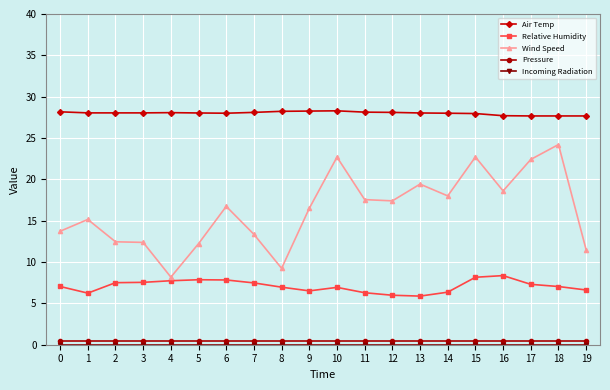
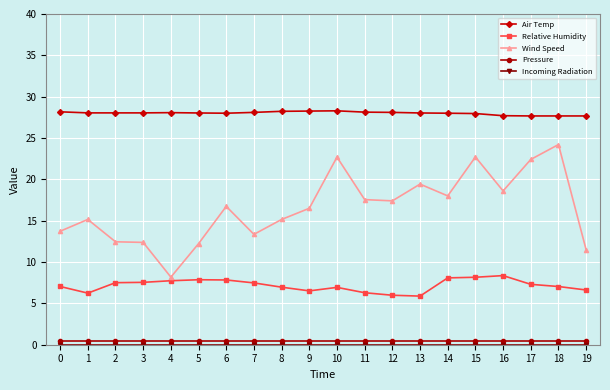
  {
    "Relative Humidity": {
      "0": 7,
      "1": 6,
      "2": 8,
      "3": 8,
      "4": 8,
      "5": 8,
      "6": 8,
      "7": 7,
      "8": 7,
      "9": 7,
      "10": 7,
      "11": 6,
      "12": 6,
      "13": 6,
-     "14": 6,
+     "14": 8,
      "15": 8,
      "16": 8,
      "17": 7,
      "18": 7,
      "19": 7
    },
    "Wind Speed": {
      "0": 14,
      "1": 15,
      "2": 12,
      "3": 12,
      "4": 8,
      "5": 12,
      "6": 17,
      "7": 13,
-     "8": 9,
+     "8": 15,
      "9": 17,
      "10": 23,
      "11": 18,
      "12": 17,
      "13": 19,
      "14": 18,
      "15": 23,
      "16": 19,
      "17": 22,
      "18": 24,
      "19": 11
    }
  }
